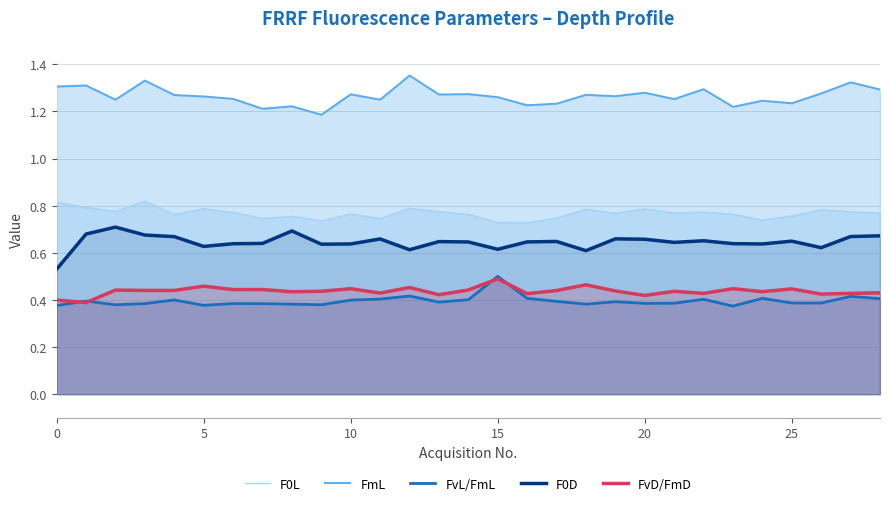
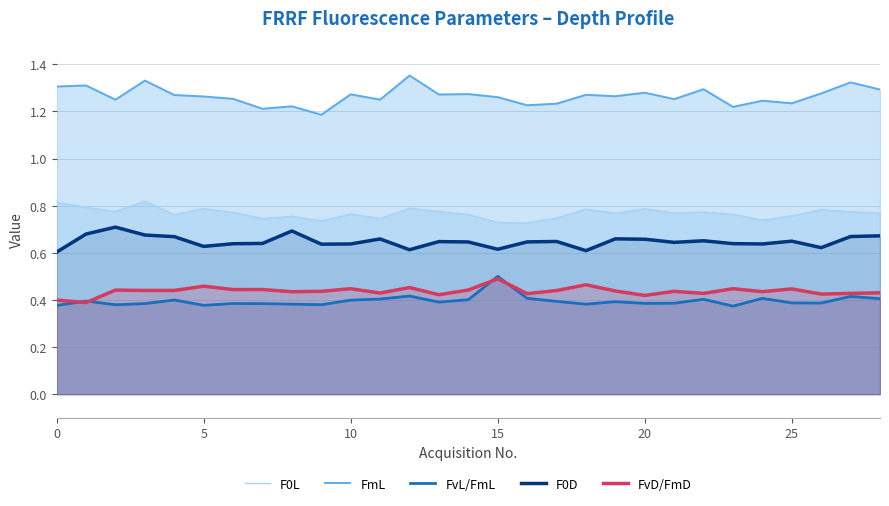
  {
    "F0L": {
      "0": 0.81,
      "5": 0.79,
      "10": 0.76,
      "15": 0.73,
      "20": 0.79,
      "25": 0.76
    },
    "FmL": {
      "0": 1.31,
      "5": 1.26,
      "10": 1.27,
      "15": 1.26,
      "20": 1.28,
      "25": 1.23
    },
    "FvL/FmL": {
      "0": 0.38,
      "5": 0.38,
      "10": 0.40,
      "20": 0.39,
      "25": 0.39
    },
    "F0D": {
-     "0": 0.53,
+     "0": 0.60,
      "5": 0.63,
      "10": 0.64,
      "15": 0.61,
      "20": 0.66,
      "25": 0.65
    },
    "FvD/FmD": {
      "0": 0.40,
      "5": 0.46,
      "10": 0.45,
      "20": 0.42,
      "25": 0.45
    }
  }
